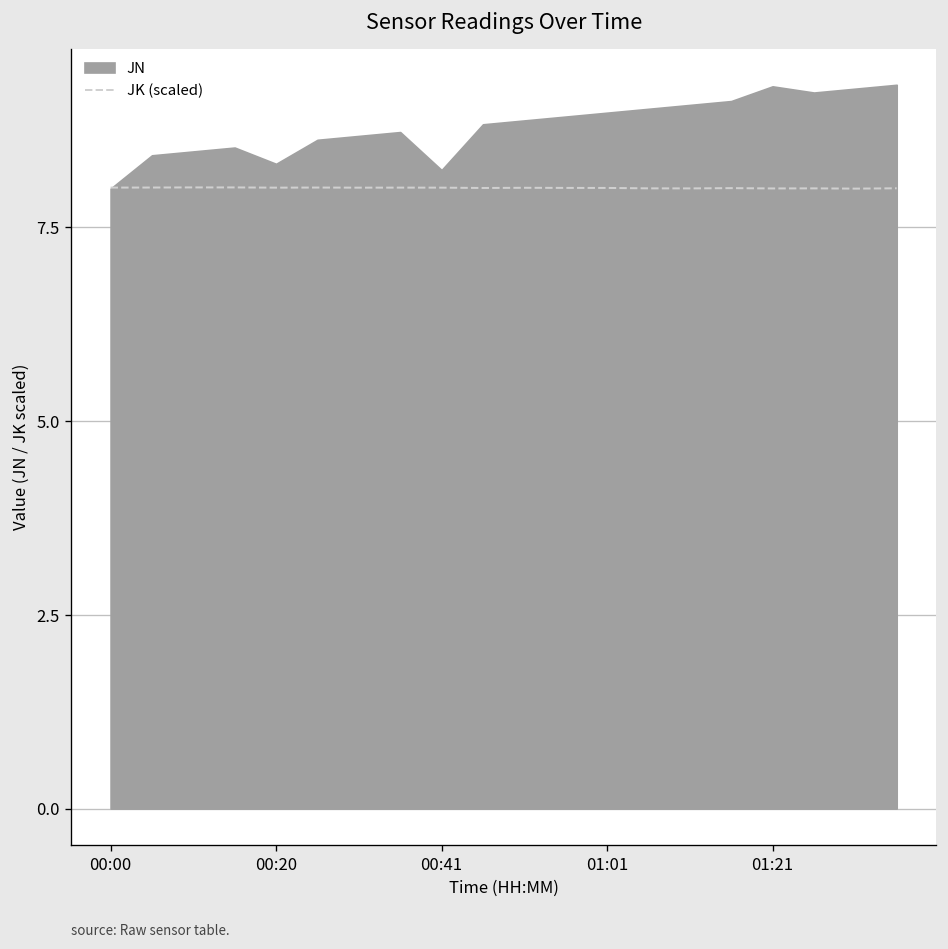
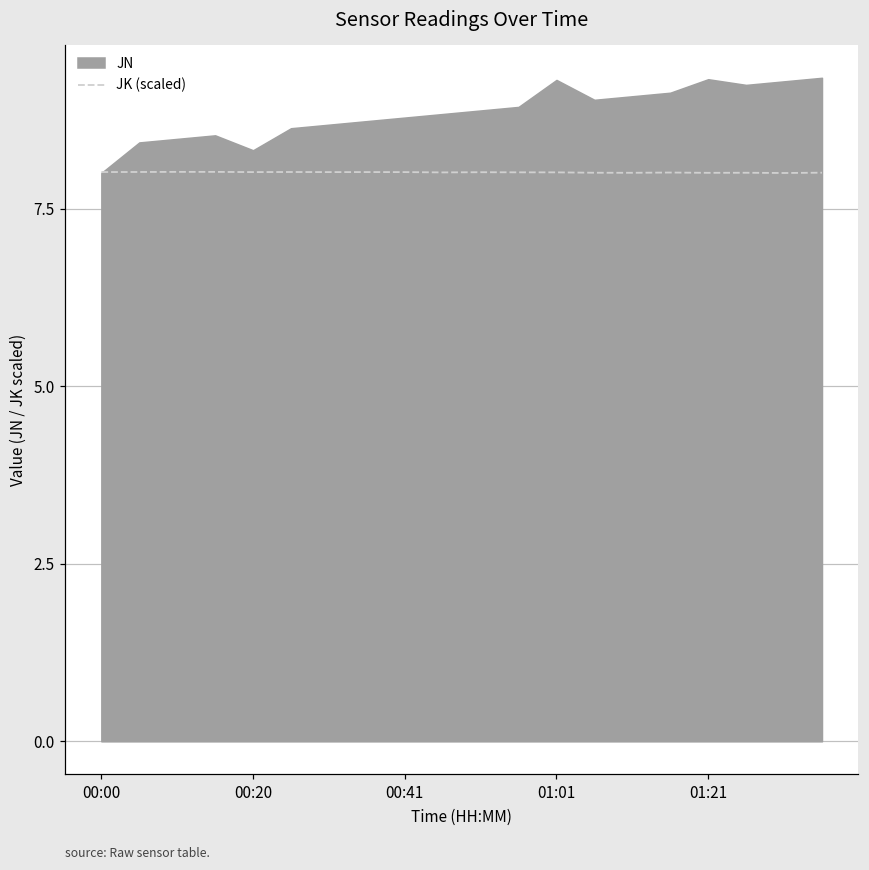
  {
    "JK (scaled)": {
      "00:20": 8.0,
      "00:41": 8.0,
      "01:01": 8.0,
      "01:21": 8.0
    },
    "JN": {
      "00:20": 8.3,
-     "00:41": 8.2,
-     "01:01": 9.0,
+     "00:41": 8.8,
+     "01:01": 9.3,
      "01:21": 9.3
    }
  }
